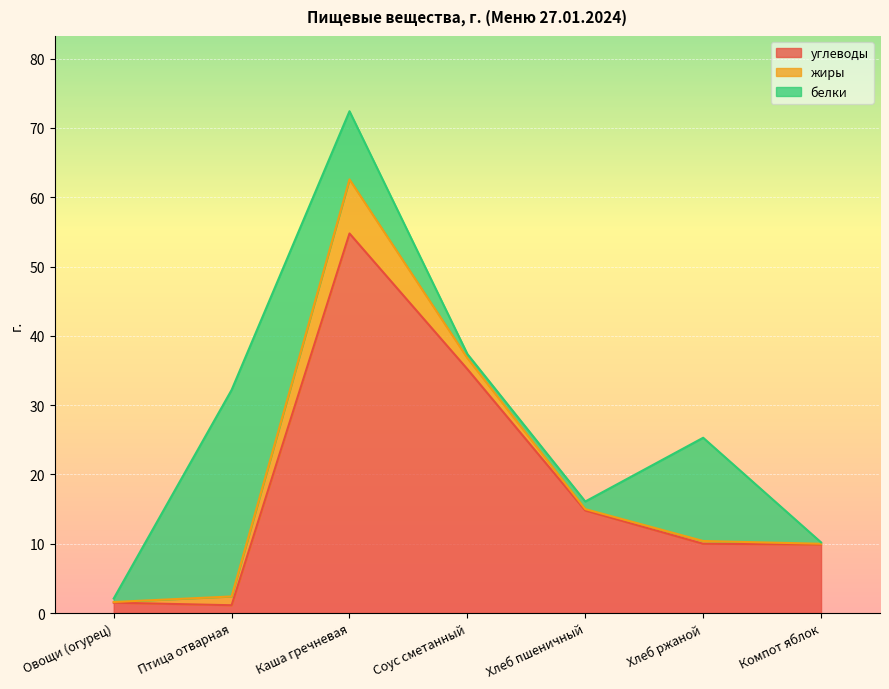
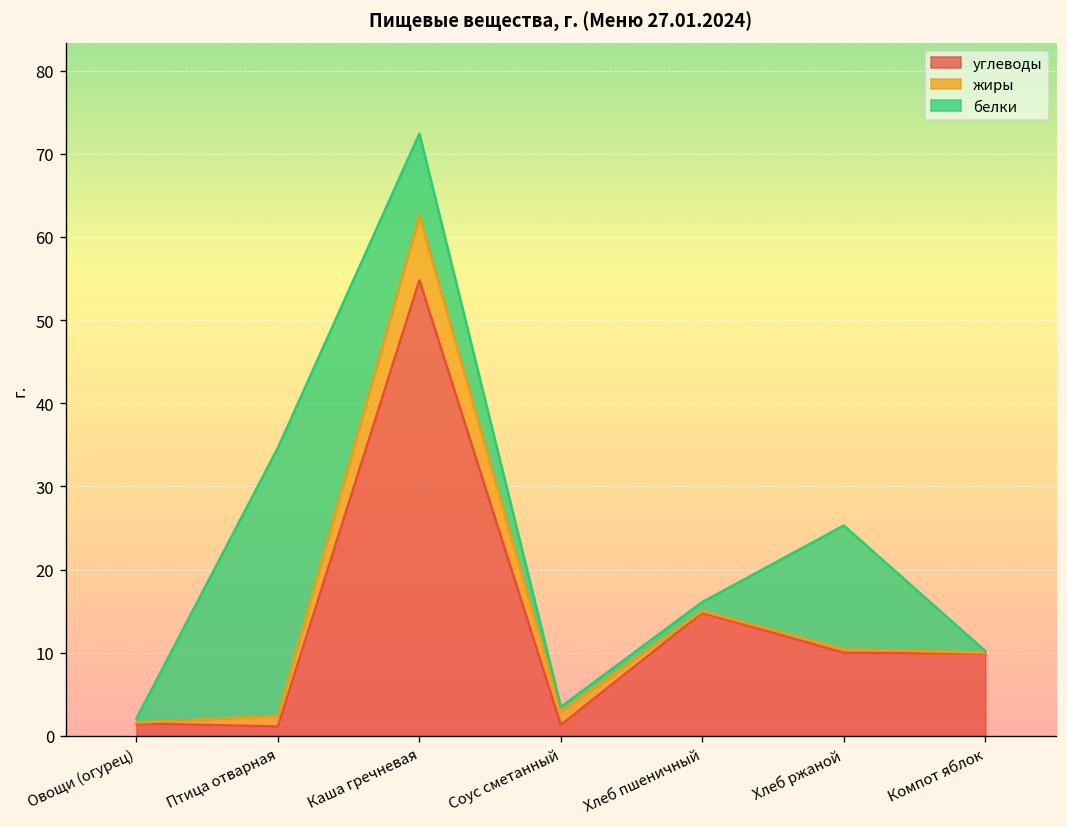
  {
    "углеводы": {
      "Птица отварная": 1,
      "Каша гречневая": 55,
-     "Соус сметанный": 35,
+     "Соус сметанный": 1,
      "Хлеб ржаной": 10
    },
    "жиры": {
      "Птица отварная": 1,
      "Каша гречневая": 8,
      "Соус сметанный": 2,
      "Хлеб ржаной": 0
    },
    "белки": {
      "Овощи (огурец)": 1,
-     "Птица отварная": 30,
+     "Птица отварная": 32,
      "Каша гречневая": 10,
      "Соус сметанный": 1,
      "Хлеб пшеничный": 1,
      "Хлеб ржаной": 15
    }
  }
